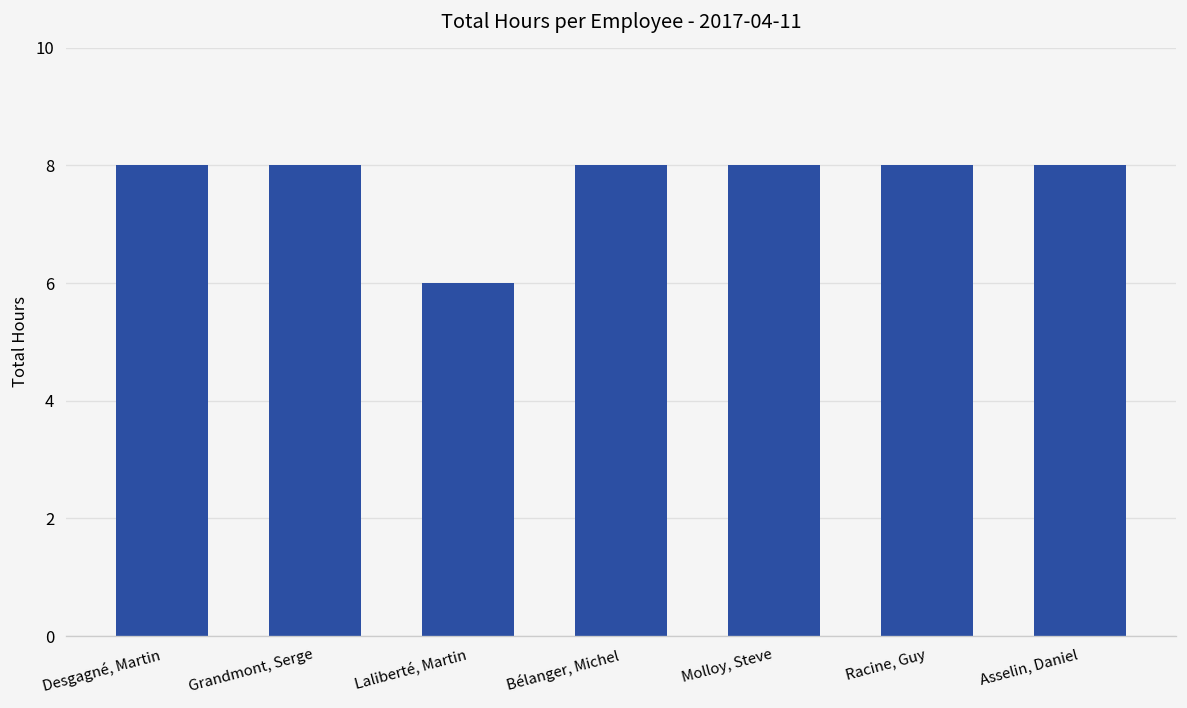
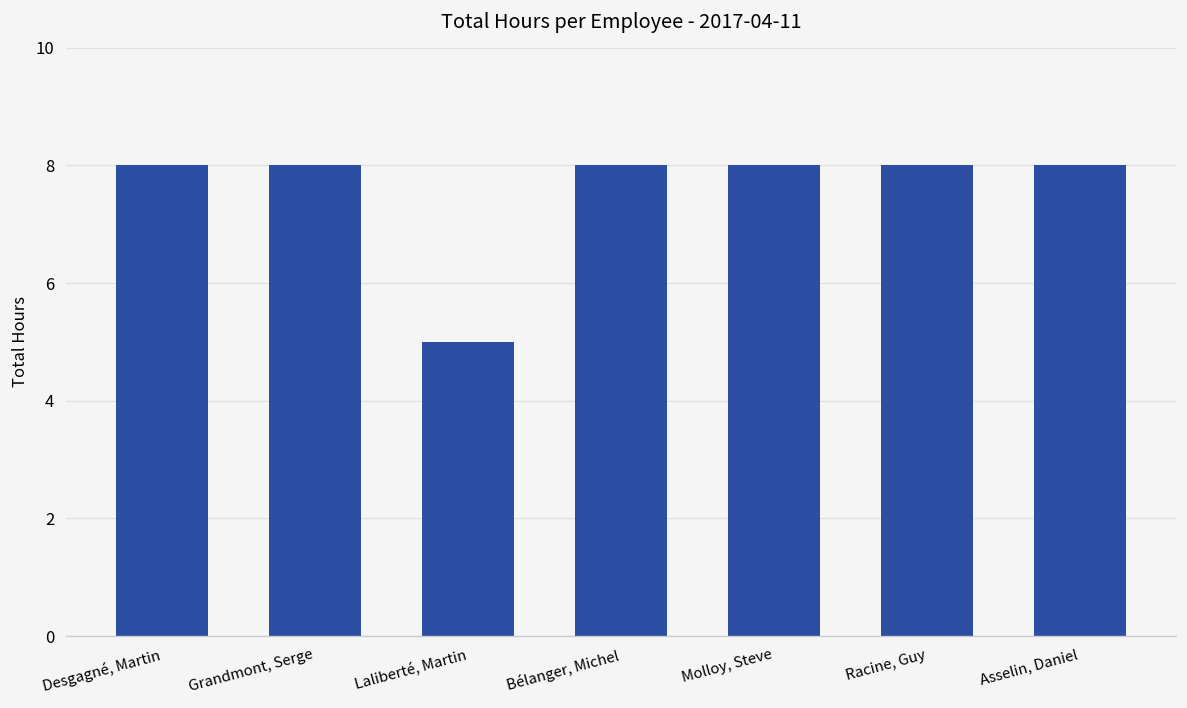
  {
    "Desgagné, Martin": 8,
    "Grandmont, Serge": 8,
-   "Laliberté, Martin": 6,
+   "Laliberté, Martin": 5,
    "Bélanger, Michel": 8,
    "Molloy, Steve": 8,
    "Racine, Guy": 8,
    "Asselin, Daniel": 8
  }
